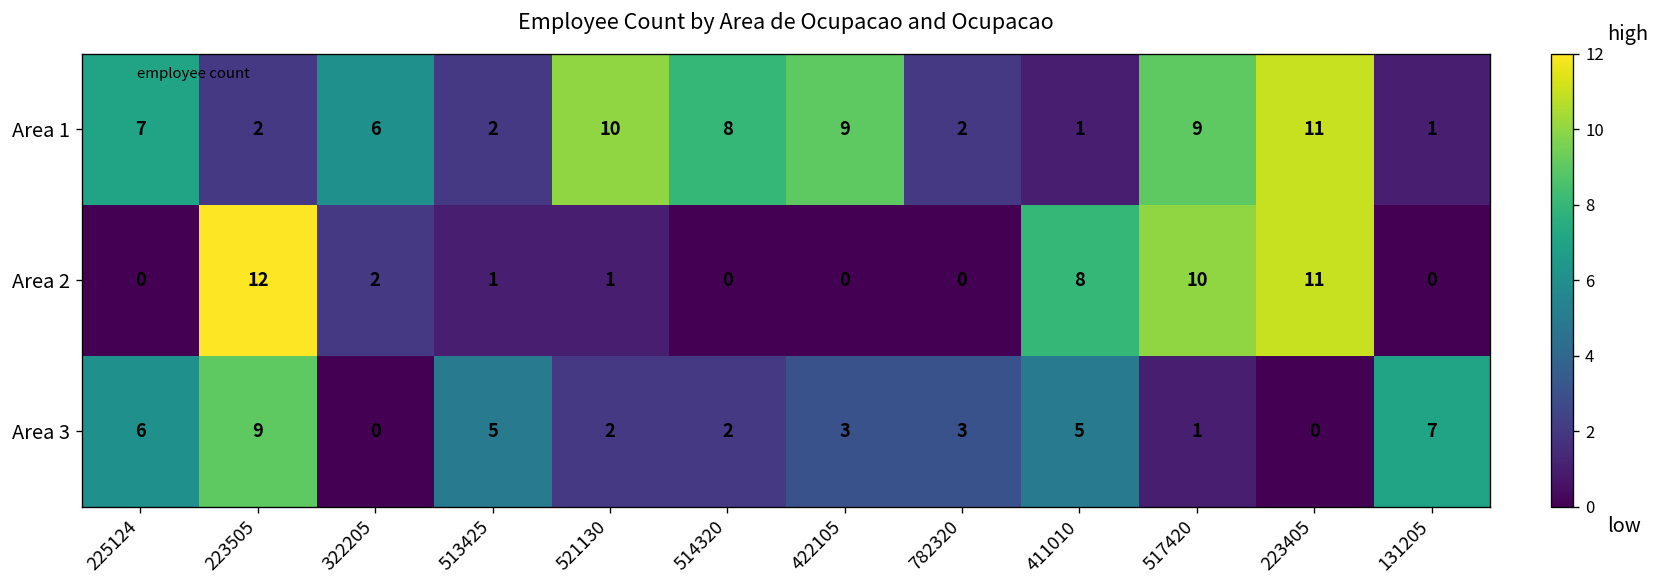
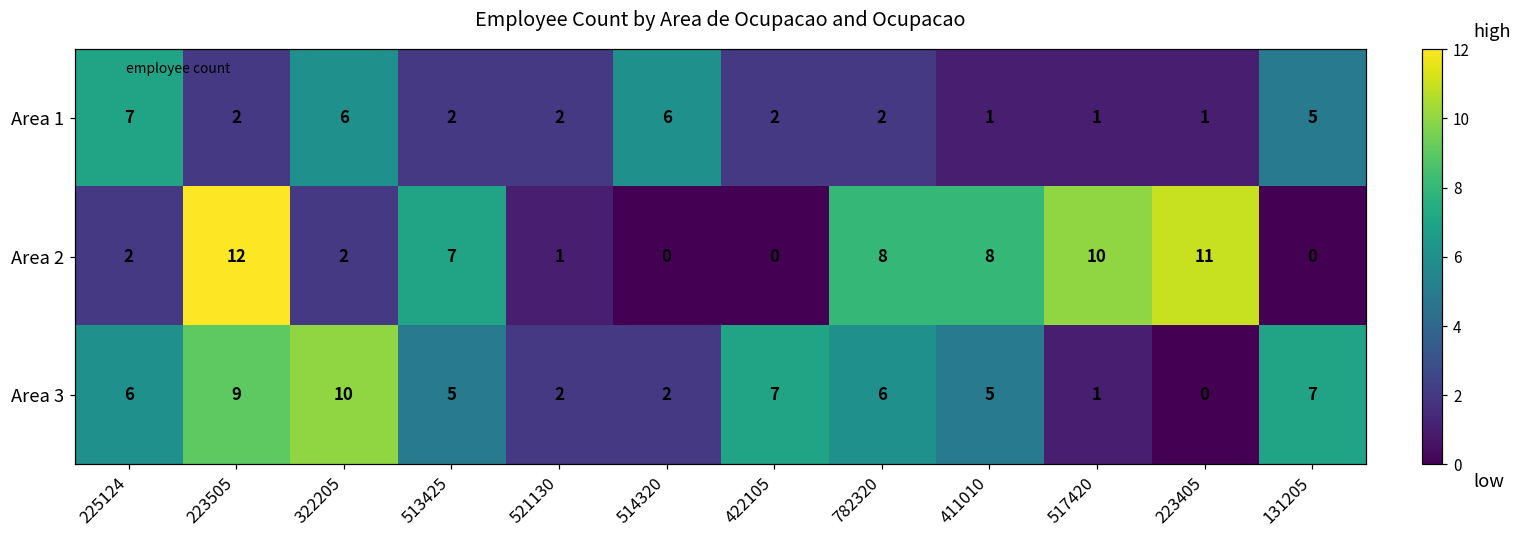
  {
    "Area 1": {
      "225124": 7,
      "223505": 2,
      "322205": 6,
      "513425": 2,
-     "521130": 10,
-     "514320": 8,
-     "422105": 9,
+     "521130": 2,
+     "514320": 6,
+     "422105": 2,
      "782320": 2,
      "411010": 1,
-     "517420": 9,
-     "223405": 11,
-     "131205": 1
+     "517420": 1,
+     "223405": 1,
+     "131205": 5
    },
    "Area 2": {
-     "225124": 0,
+     "225124": 2,
      "223505": 12,
      "322205": 2,
-     "513425": 1,
+     "513425": 7,
      "521130": 1,
      "514320": 0,
      "422105": 0,
-     "782320": 0,
+     "782320": 8,
      "411010": 8,
      "517420": 10,
      "223405": 11,
      "131205": 0
    },
    "Area 3": {
      "225124": 6,
      "223505": 9,
-     "322205": 0,
+     "322205": 10,
      "513425": 5,
      "521130": 2,
      "514320": 2,
-     "422105": 3,
-     "782320": 3,
+     "422105": 7,
+     "782320": 6,
      "411010": 5,
      "517420": 1,
      "223405": 0,
      "131205": 7
    }
  }
